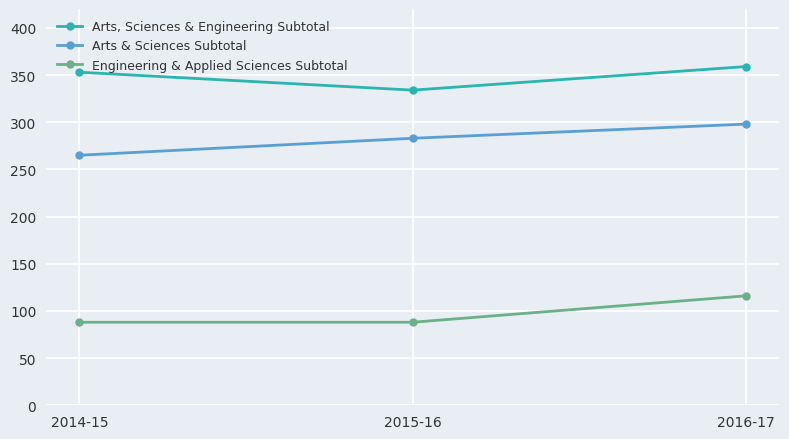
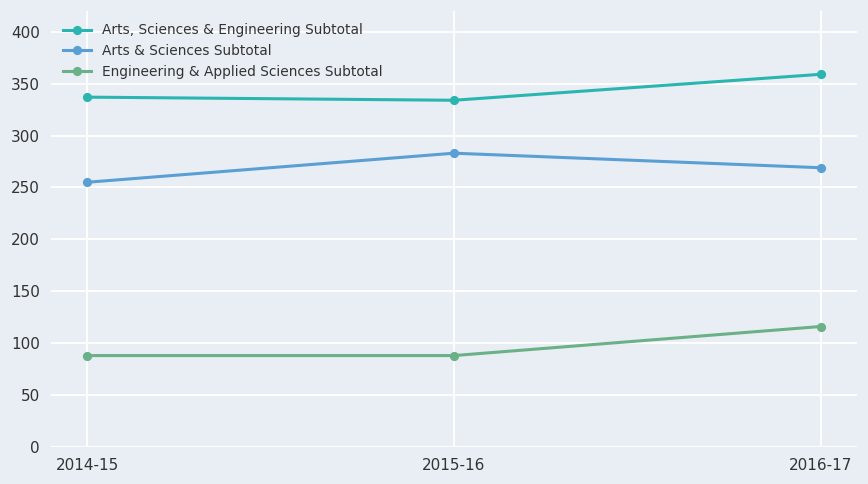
  {
    "Arts, Sciences & Engineering Subtotal": {
-     "2014-15": 350,
+     "2014-15": 340,
      "2015-16": 330,
      "2016-17": 360
    },
    "Arts & Sciences Subtotal": {
-     "2014-15": 270,
+     "2014-15": 260,
      "2015-16": 280,
-     "2016-17": 300
+     "2016-17": 270
    },
    "Engineering & Applied Sciences Subtotal": {
      "2014-15": 90,
      "2015-16": 90,
      "2016-17": 120
    }
  }
